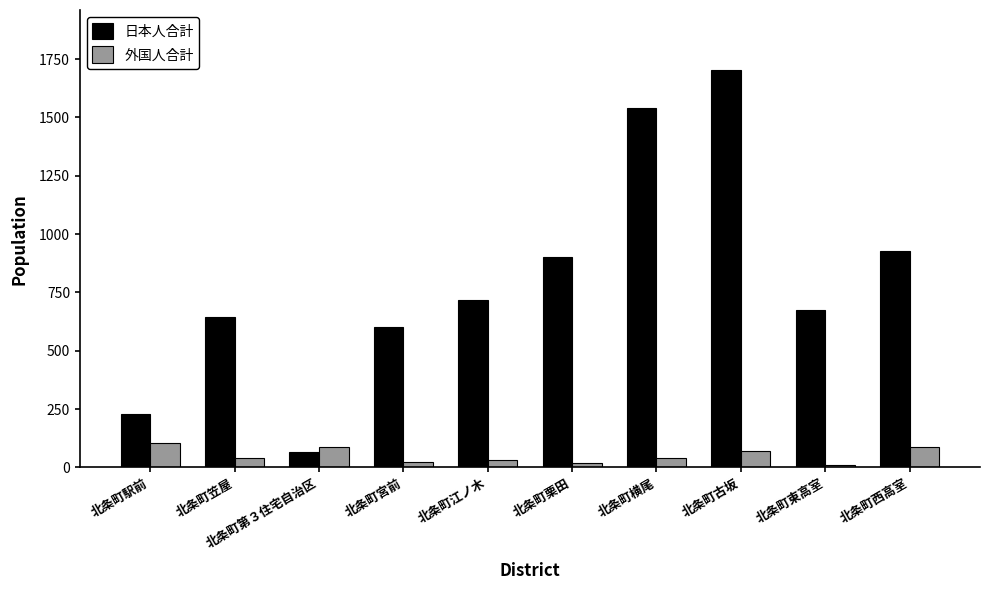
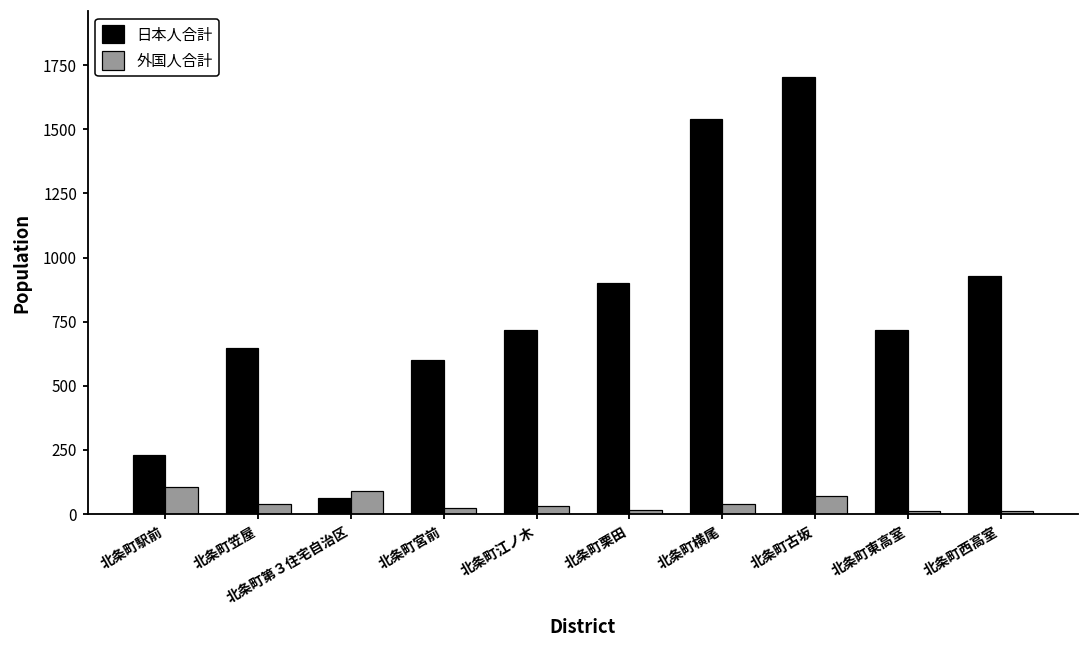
  {
    "日本人合計": {
      "北条町駅前": 230,
      "北条町笠屋": 650,
      "北条町第３住宅自治区": 60,
      "北条町宮前": 600,
      "北条町江ノ木": 720,
      "北条町栗田": 900,
      "北条町横尾": 1540,
      "北条町古坂": 1710,
-     "北条町東高室": 680,
+     "北条町東高室": 720,
      "北条町西高室": 930
    },
    "外国人合計": {
      "北条町駅前": 110,
      "北条町笠屋": 40,
      "北条町第３住宅自治区": 90,
      "北条町宮前": 20,
      "北条町江ノ木": 30,
      "北条町栗田": 20,
      "北条町横尾": 40,
      "北条町古坂": 70,
      "北条町東高室": 10,
-     "北条町西高室": 90
+     "北条町西高室": 10
    }
  }
